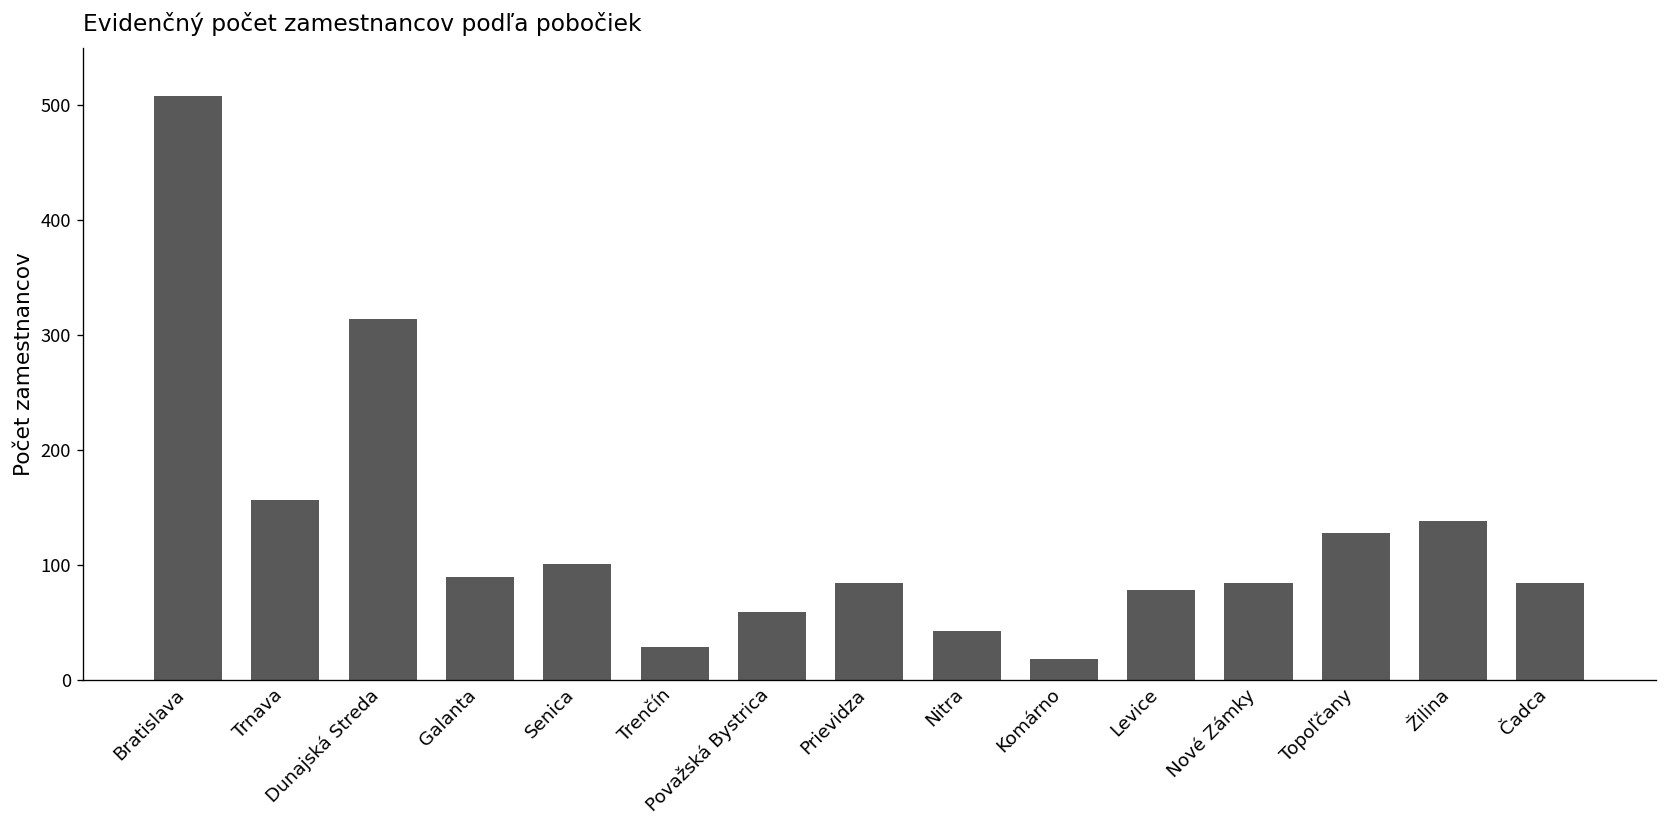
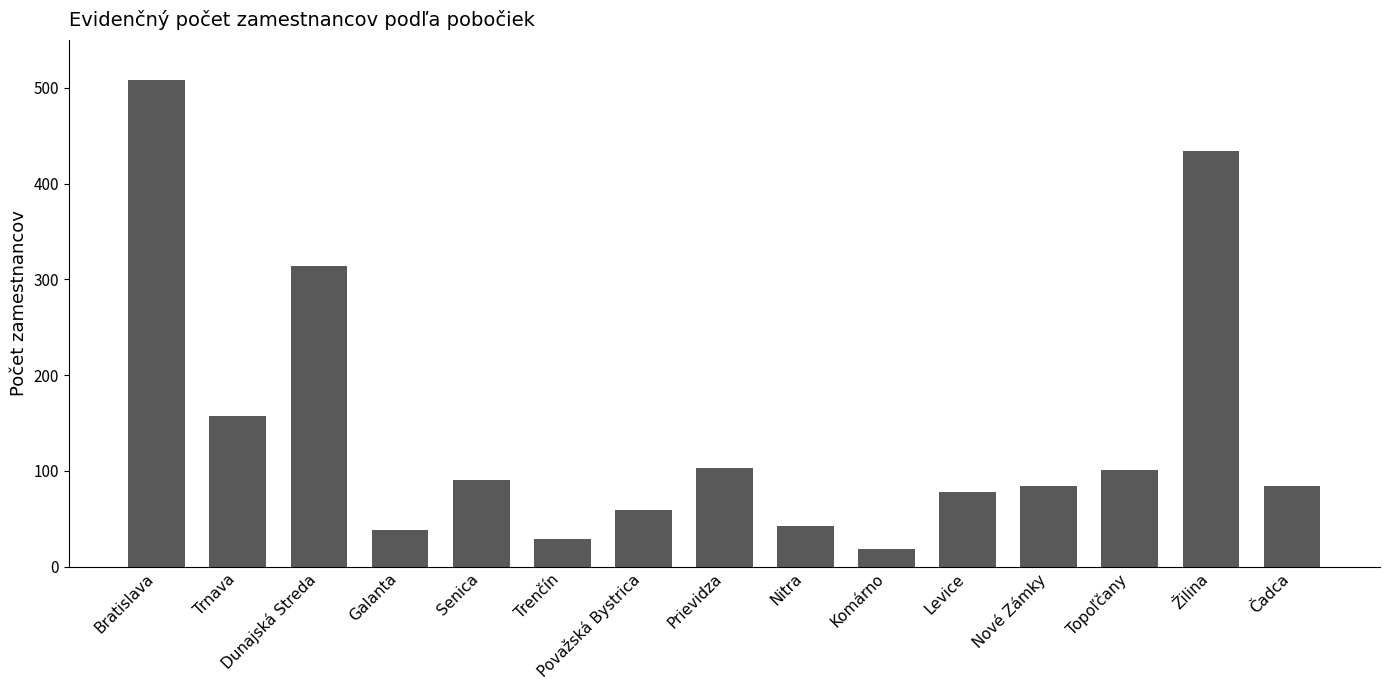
  {
    "Bratislava": 510,
    "Trnava": 160,
    "Dunajská Streda": 310,
-   "Galanta": 90,
-   "Senica": 100,
+   "Galanta": 40,
+   "Senica": 90,
    "Trenčín": 30,
    "Považská Bystrica": 60,
-   "Prievidza": 80,
+   "Prievidza": 100,
    "Nitra": 40,
    "Komárno": 20,
    "Levice": 80,
    "Nové Zámky": 80,
-   "Topoľčany": 130,
-   "Žilina": 140,
+   "Topoľčany": 100,
+   "Žilina": 430,
    "Čadca": 80
  }
